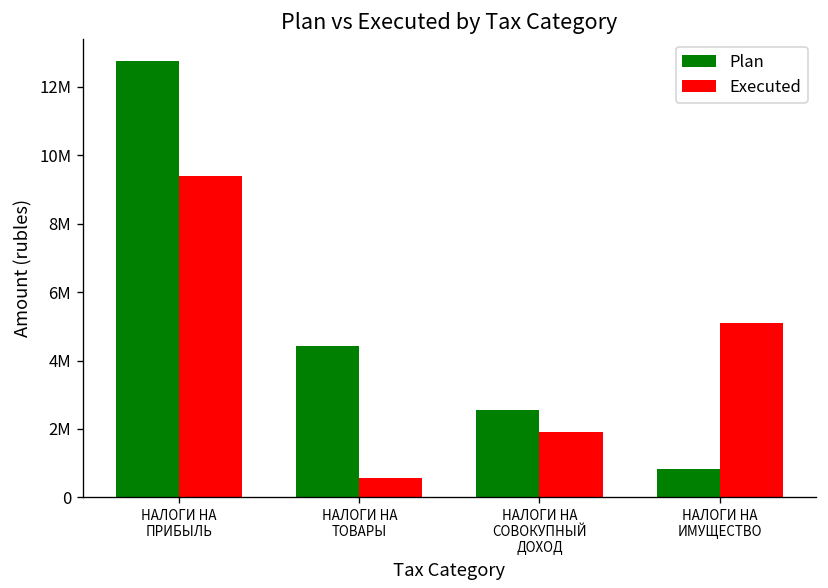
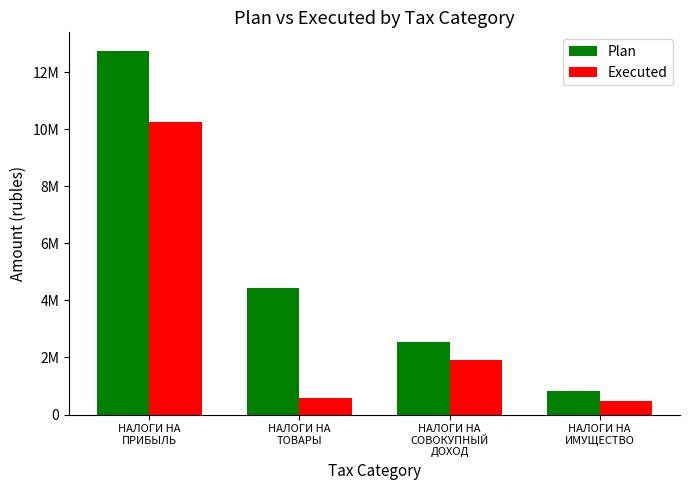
  {
    "Plan": {
      "НАЛОГИ НА ПРИБЫЛЬ": 12800000,
      "НАЛОГИ НА ТОВАРЫ": 4400000,
      "НАЛОГИ НА СОВОКУПНЫЙ ДОХОД": 2500000,
      "НАЛОГИ НА ИМУЩЕСТВО": 800000
    },
    "Executed": {
-     "НАЛОГИ НА ПРИБЫЛЬ": 9400000,
+     "НАЛОГИ НА ПРИБЫЛЬ": 10200000,
      "НАЛОГИ НА ТОВАРЫ": 600000,
      "НАЛОГИ НА СОВОКУПНЫЙ ДОХОД": 1900000,
-     "НАЛОГИ НА ИМУЩЕСТВО": 5100000
+     "НАЛОГИ НА ИМУЩЕСТВО": 500000
    }
  }
